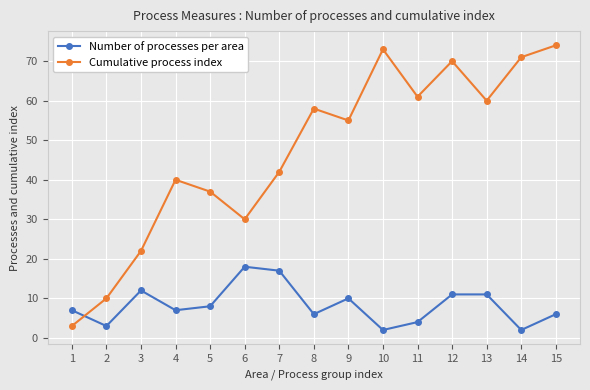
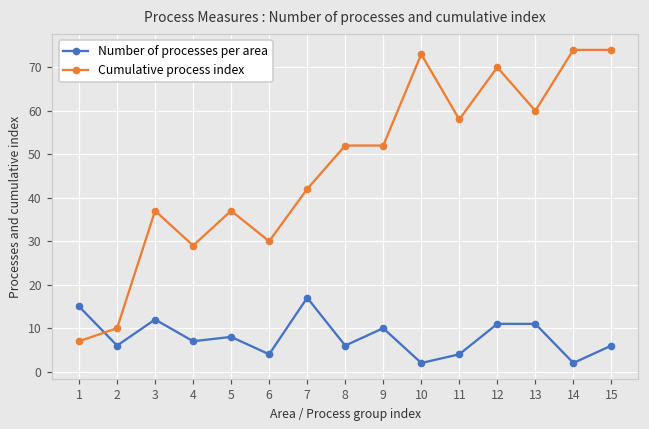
  {
    "Number of processes per area": {
-     "1": 7,
-     "2": 3,
+     "1": 15,
+     "2": 6,
      "3": 12,
      "4": 7,
      "5": 8,
-     "6": 18,
+     "6": 4,
      "7": 17,
      "8": 6,
      "9": 10,
      "10": 2,
      "11": 4,
      "12": 11,
      "13": 11,
      "14": 2,
      "15": 6
    },
    "Cumulative process index": {
-     "1": 3,
+     "1": 7,
      "2": 10,
-     "3": 22,
-     "4": 40,
+     "3": 37,
+     "4": 29,
      "5": 37,
      "6": 30,
      "7": 42,
-     "8": 58,
-     "9": 55,
+     "8": 52,
+     "9": 52,
      "10": 73,
-     "11": 61,
+     "11": 58,
      "12": 70,
      "13": 60,
-     "14": 71,
+     "14": 74,
      "15": 74
    }
  }
